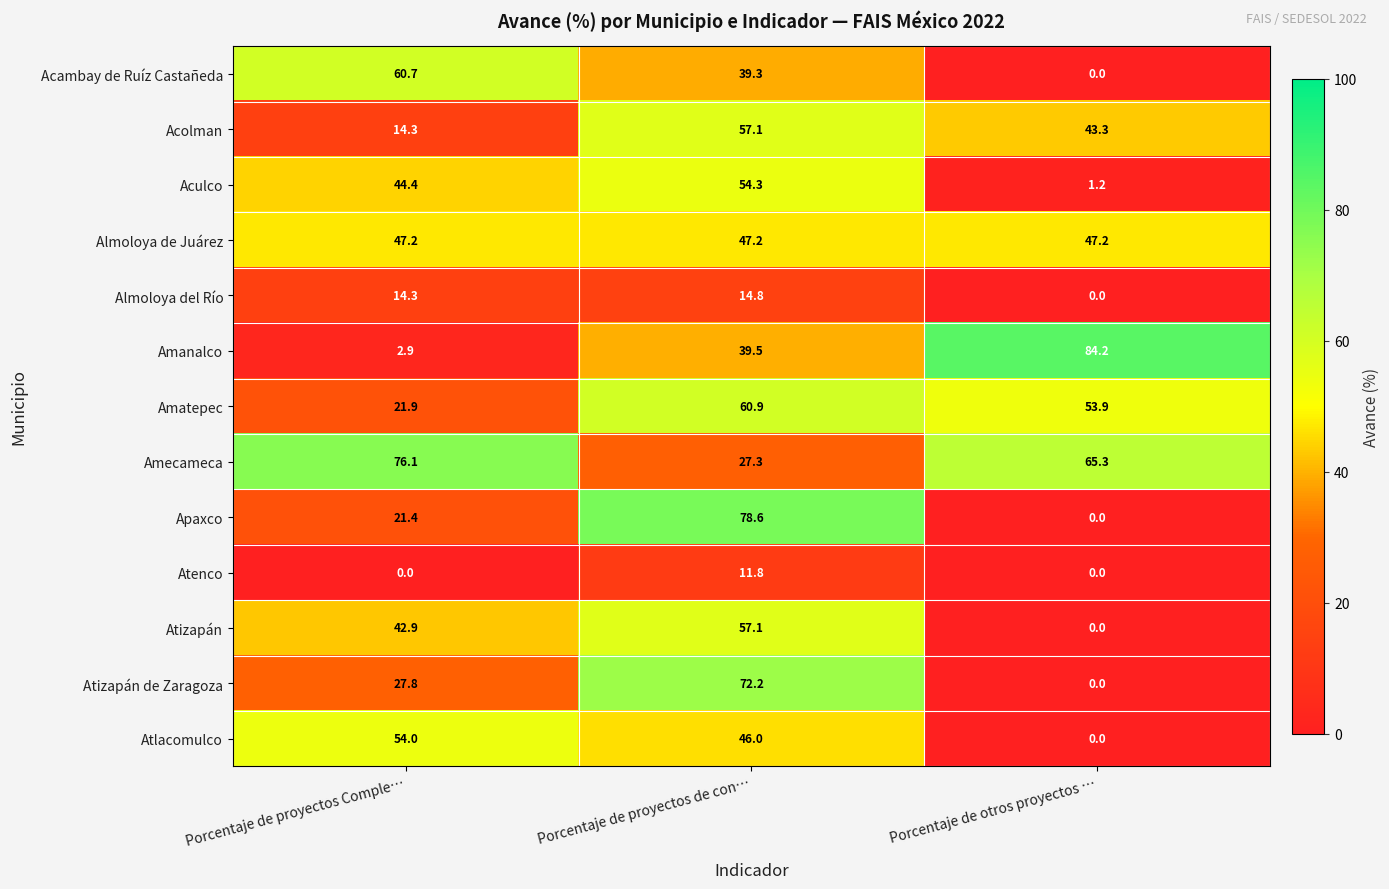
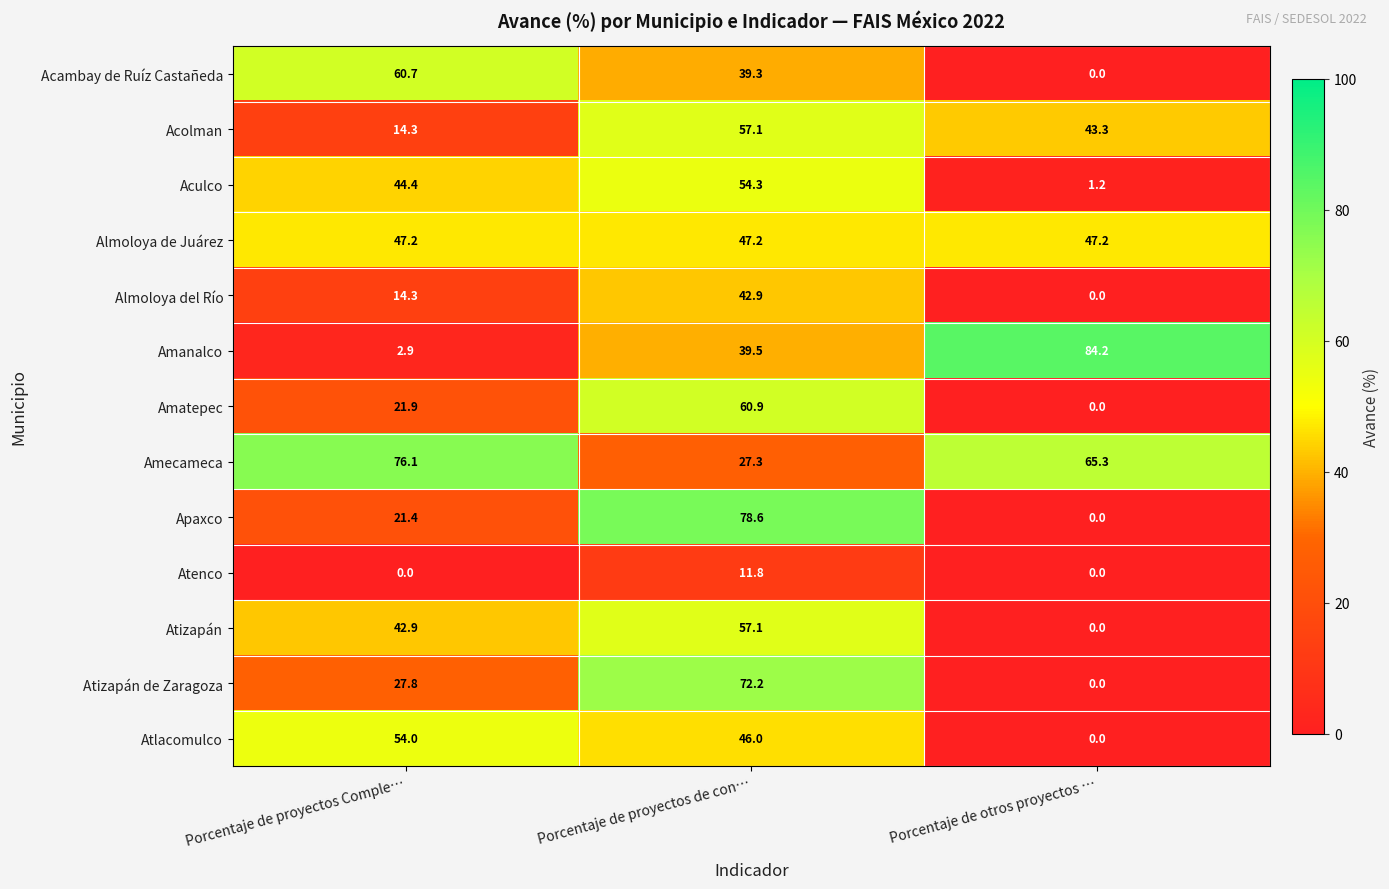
  {
    "Acambay de Ruíz Castañeda": {
      "Porcentaje de proyectos Comple…": 60.7,
      "Porcentaje de proyectos de con…": 39.3,
      "Porcentaje de otros proyectos …": 0.0
    },
    "Acolman": {
      "Porcentaje de proyectos Comple…": 14.3,
      "Porcentaje de proyectos de con…": 57.1,
      "Porcentaje de otros proyectos …": 43.3
    },
    "Aculco": {
      "Porcentaje de proyectos Comple…": 44.4,
      "Porcentaje de proyectos de con…": 54.3,
      "Porcentaje de otros proyectos …": 1.2
    },
    "Almoloya de Juárez": {
      "Porcentaje de proyectos Comple…": 47.2,
      "Porcentaje de proyectos de con…": 47.2,
      "Porcentaje de otros proyectos …": 47.2
    },
    "Almoloya del Río": {
      "Porcentaje de proyectos Comple…": 14.3,
-     "Porcentaje de proyectos de con…": 14.8,
+     "Porcentaje de proyectos de con…": 42.9,
      "Porcentaje de otros proyectos …": 0.0
    },
    "Amanalco": {
      "Porcentaje de proyectos Comple…": 2.9,
      "Porcentaje de proyectos de con…": 39.5,
      "Porcentaje de otros proyectos …": 84.2
    },
    "Amatepec": {
      "Porcentaje de proyectos Comple…": 21.9,
      "Porcentaje de proyectos de con…": 60.9,
-     "Porcentaje de otros proyectos …": 53.9
+     "Porcentaje de otros proyectos …": 0.0
    },
    "Amecameca": {
      "Porcentaje de proyectos Comple…": 76.1,
      "Porcentaje de proyectos de con…": 27.3,
      "Porcentaje de otros proyectos …": 65.3
    },
    "Apaxco": {
      "Porcentaje de proyectos Comple…": 21.4,
      "Porcentaje de proyectos de con…": 78.6,
      "Porcentaje de otros proyectos …": 0.0
    },
    "Atenco": {
      "Porcentaje de proyectos Comple…": 0.0,
      "Porcentaje de proyectos de con…": 11.8,
      "Porcentaje de otros proyectos …": 0.0
    },
    "Atizapán": {
      "Porcentaje de proyectos Comple…": 42.9,
      "Porcentaje de proyectos de con…": 57.1,
      "Porcentaje de otros proyectos …": 0.0
    },
    "Atizapán de Zaragoza": {
      "Porcentaje de proyectos Comple…": 27.8,
      "Porcentaje de proyectos de con…": 72.2,
      "Porcentaje de otros proyectos …": 0.0
    },
    "Atlacomulco": {
      "Porcentaje de proyectos Comple…": 54.0,
      "Porcentaje de proyectos de con…": 46.0,
      "Porcentaje de otros proyectos …": 0.0
    }
  }
